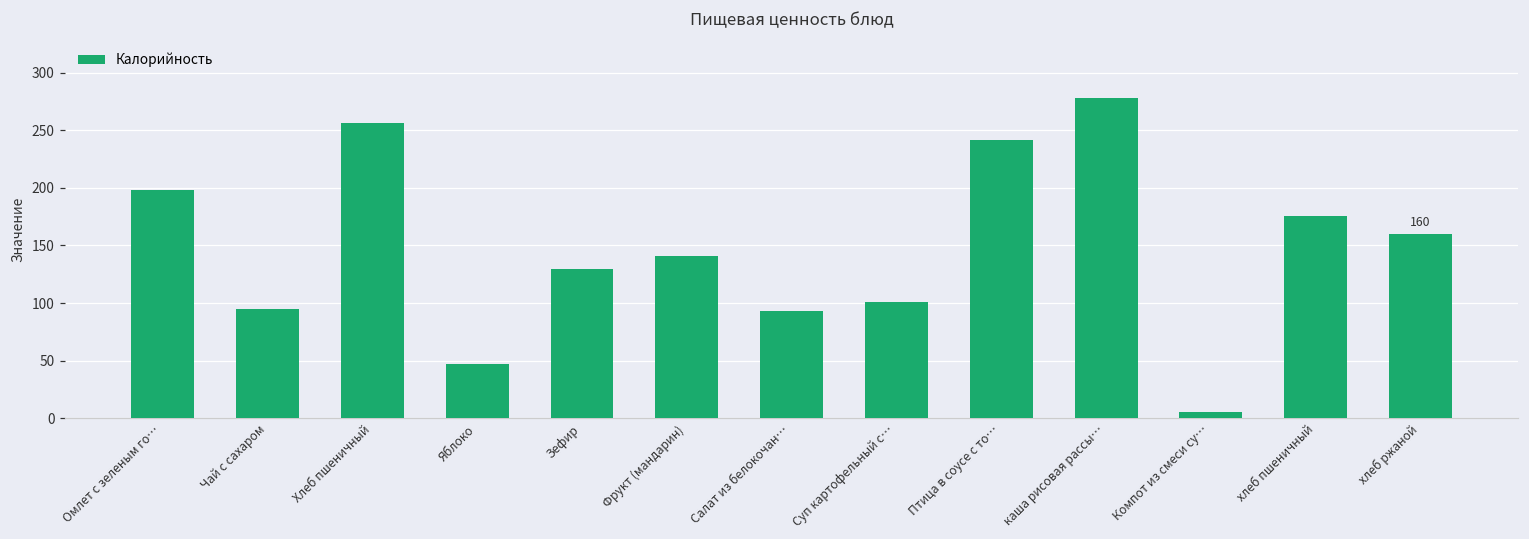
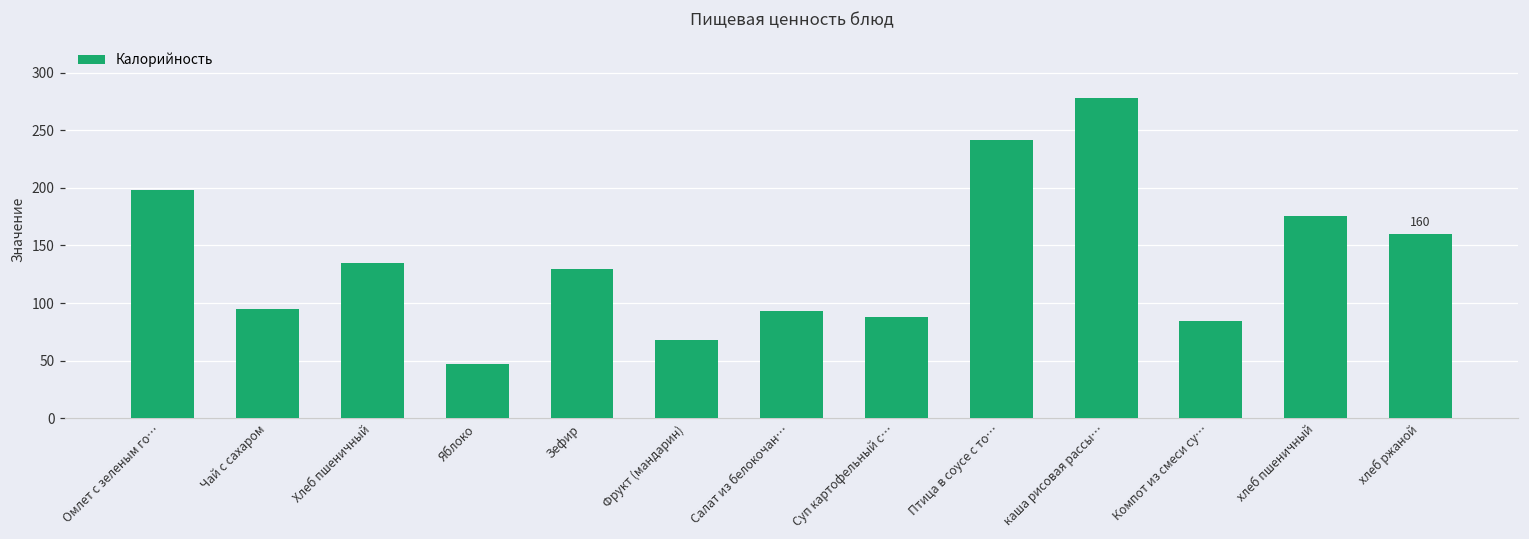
  {
    "Омлет с зеленым го…": 198,
    "Чай с сахаром": 95,
-   "Хлеб пшеничный": 256,
+   "Хлеб пшеничный": 135,
    "Яблоко": 47,
    "Зефир": 130,
-   "Фрукт (мандарин)": 141,
+   "Фрукт (мандарин)": 68,
    "Салат из белокочан…": 93,
-   "Суп картофельный с…": 101,
+   "Суп картофельный с…": 88,
    "Птица в соусе с то…": 242,
    "каша рисовая рассы…": 278,
-   "Компот из смеси су…": 5,
+   "Компот из смеси су…": 84,
    "хлеб пшеничный": 176
  }
